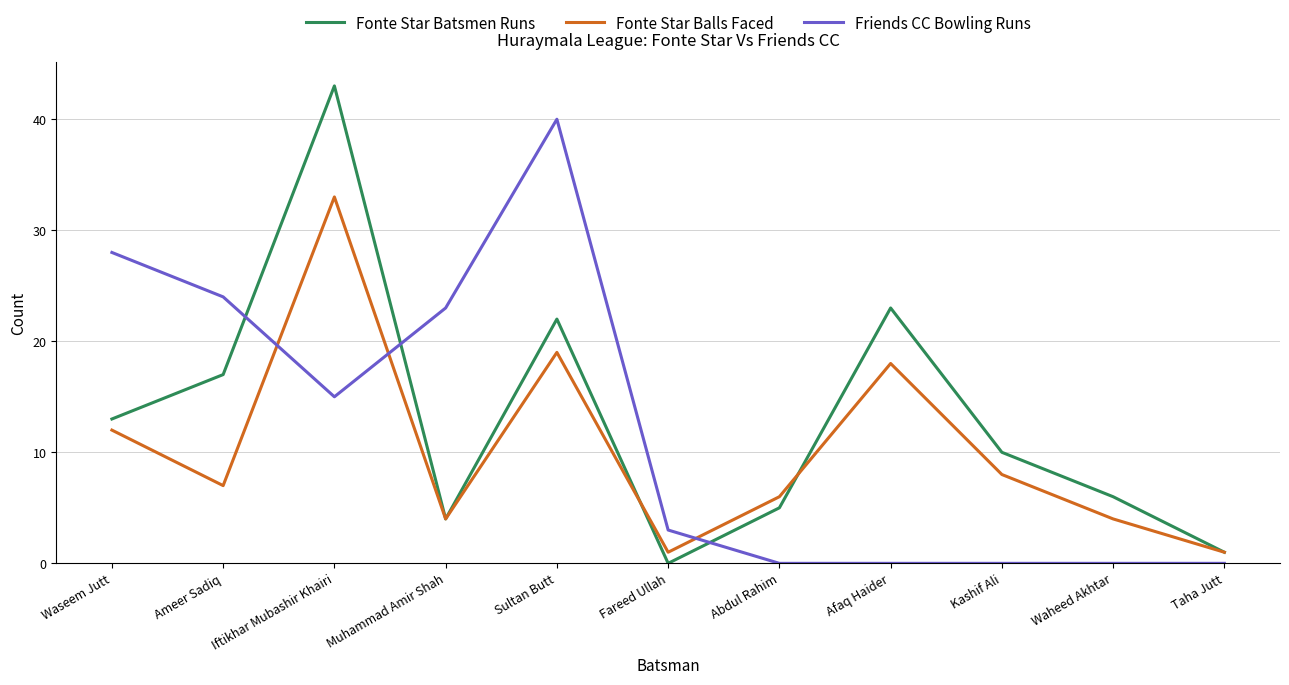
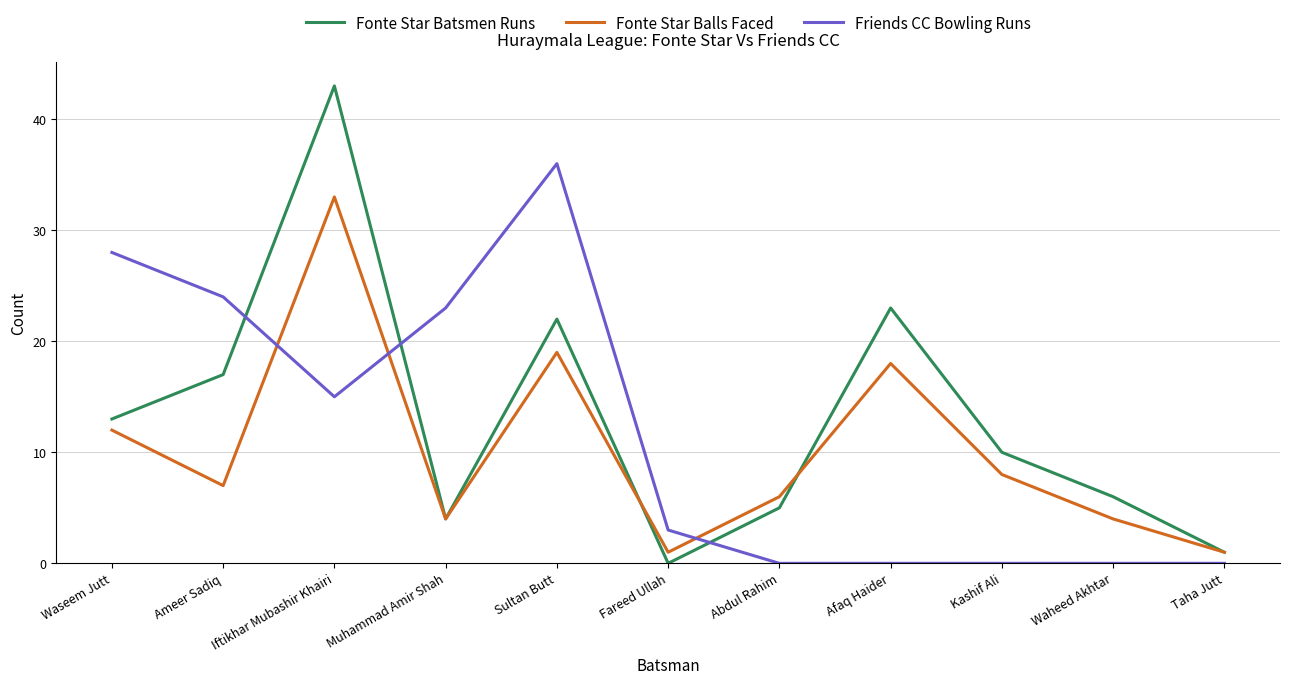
  {
    "Fonte Star Batsmen Runs": {
      "Waseem Jutt": 13,
      "Ameer Sadiq": 17,
      "Iftikhar Mubashir Khairi": 43,
      "Sultan Butt": 22,
      "Fareed Ullah": 0,
      "Abdul Rahim": 5,
      "Afaq Haider": 23,
      "Kashif Ali": 10,
      "Waheed Akhtar": 6
    },
    "Fonte Star Balls Faced": {
      "Waseem Jutt": 12,
      "Ameer Sadiq": 7,
      "Iftikhar Mubashir Khairi": 33,
      "Sultan Butt": 19,
      "Fareed Ullah": 1,
      "Abdul Rahim": 6,
      "Afaq Haider": 18,
      "Kashif Ali": 8,
      "Waheed Akhtar": 4
    },
    "Friends CC Bowling Runs": {
      "Waseem Jutt": 28,
      "Ameer Sadiq": 24,
      "Iftikhar Mubashir Khairi": 15,
      "Muhammad Amir Shah": 23,
-     "Sultan Butt": 40,
+     "Sultan Butt": 36,
      "Fareed Ullah": 3,
      "Abdul Rahim": 0,
      "Afaq Haider": 0,
      "Kashif Ali": 0,
      "Waheed Akhtar": 0,
      "Taha Jutt": 0
    }
  }
